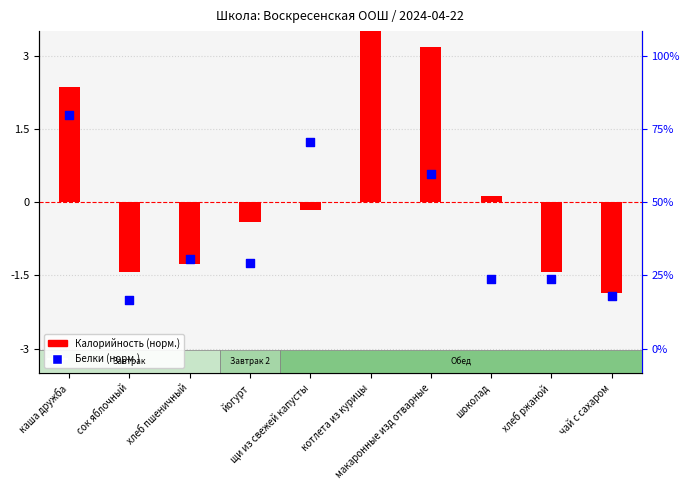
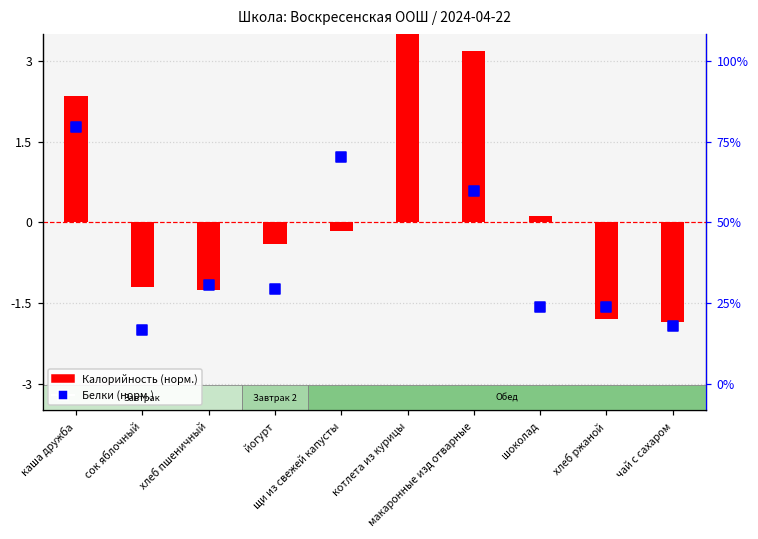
  {
    "Калорийность (норм.)": {
      "каша дружба": 2.4,
-     "сок яблочный": -1.4,
+     "сок яблочный": -1.2,
      "хлеб пшеничный": -1.3,
      "йогурт": -0.4,
      "щи из свежей капусты": -0.2,
      "макаронные изд отварные": 3.2,
      "шоколад": 0.1,
-     "хлеб ржаной": -1.4,
+     "хлеб ржаной": -1.8,
      "чай с сахаром": -1.9
    }
  }
